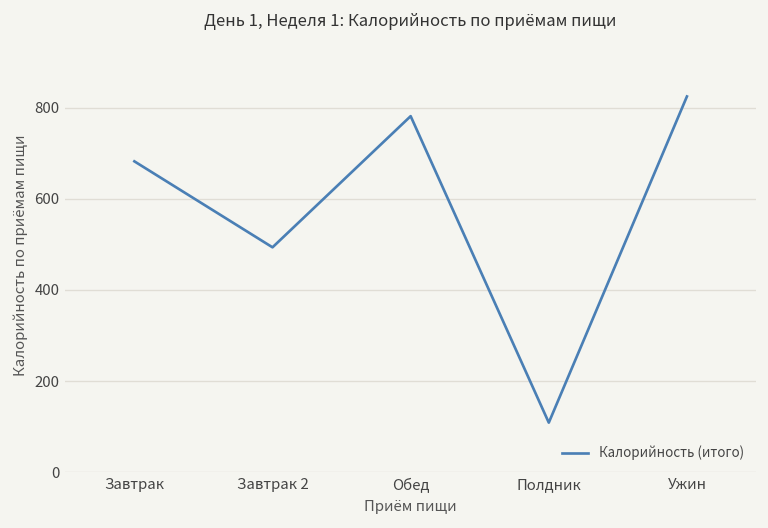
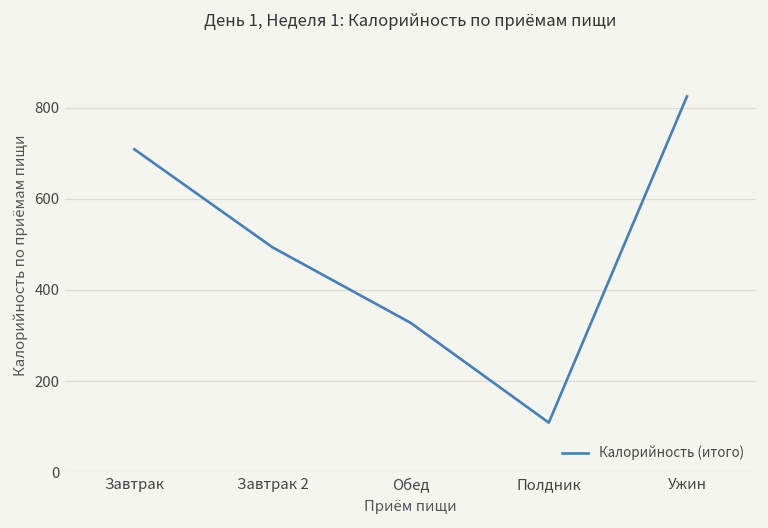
  {
-   "Завтрак": 680,
+   "Завтрак": 710,
    "Завтрак 2": 490,
-   "Обед": 780,
+   "Обед": 330,
    "Полдник": 110,
    "Ужин": 820
  }
